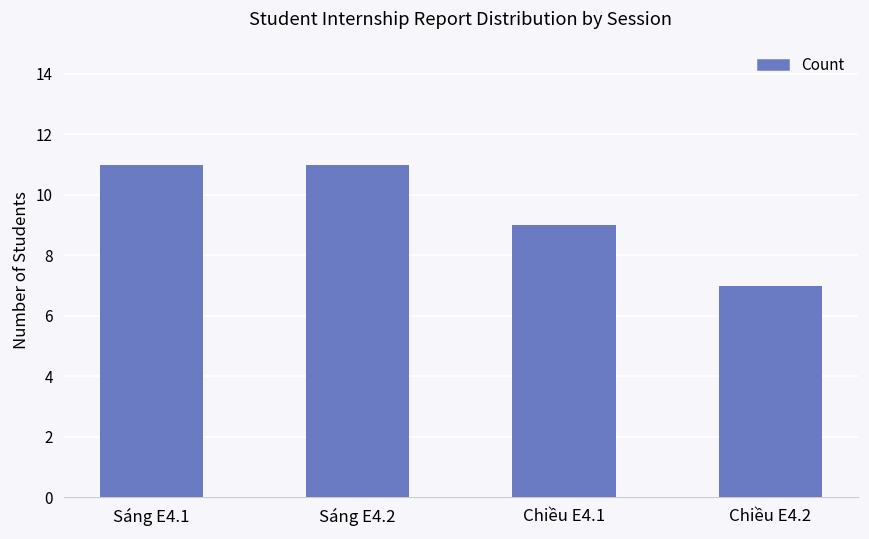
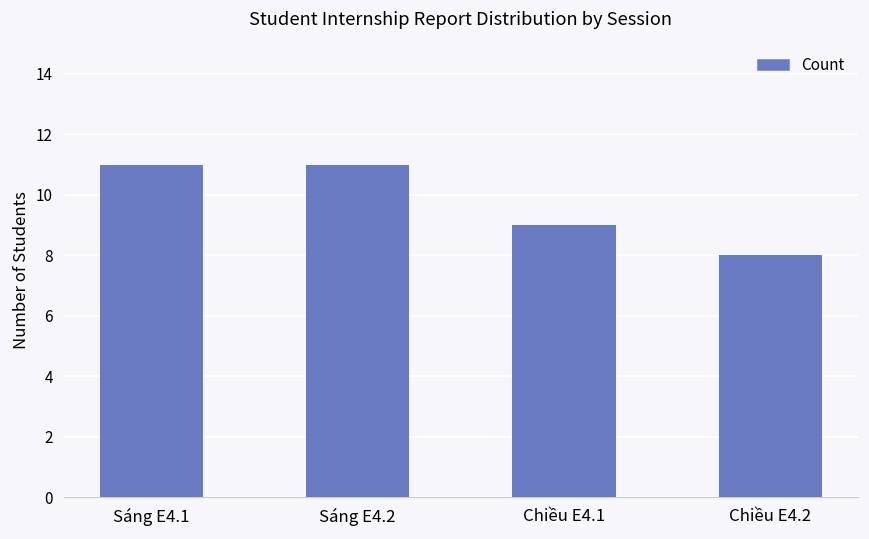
  {
    "Sáng E4.1": 11,
    "Sáng E4.2": 11,
    "Chiều E4.1": 9,
-   "Chiều E4.2": 7
+   "Chiều E4.2": 8
  }
